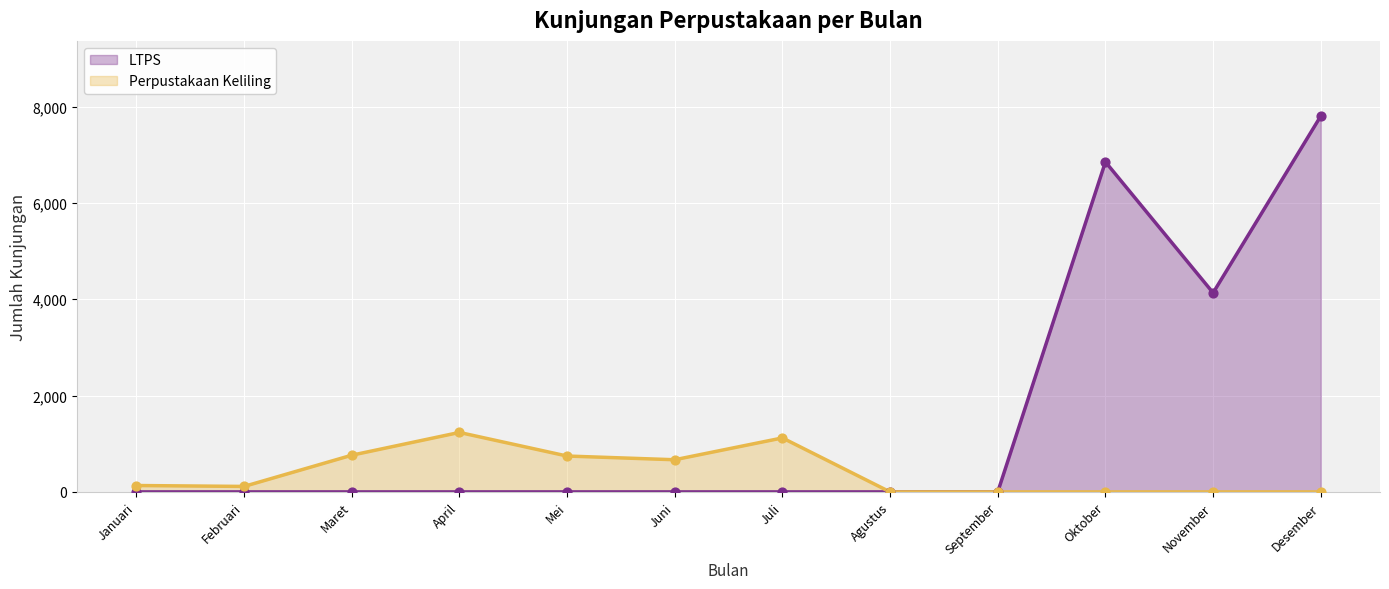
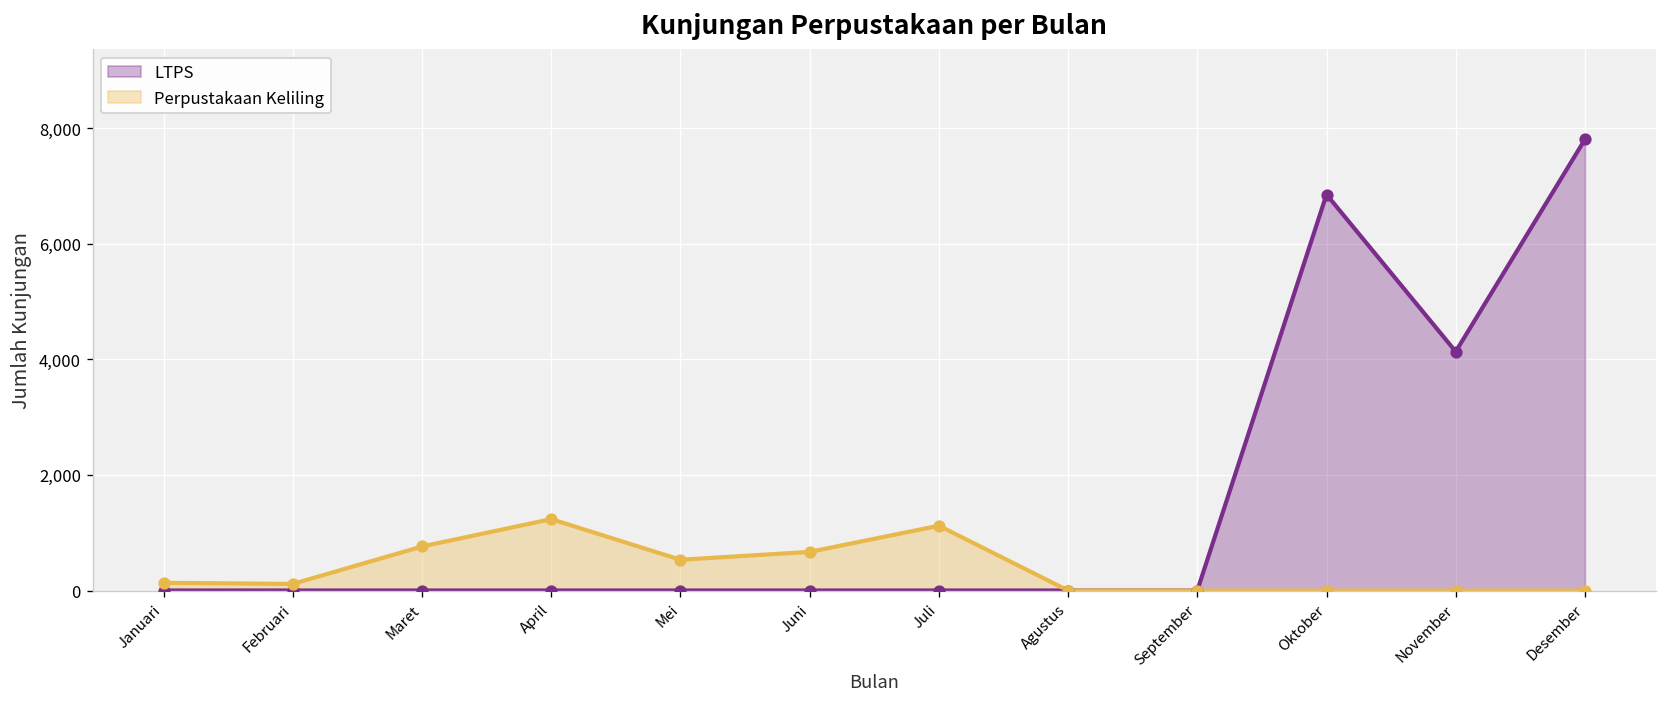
  {
    "LTPS": {
      "Januari": "0",
      "Februari": "0",
      "Maret": "0",
      "April": "0",
      "Mei": "0",
      "Juni": "0",
      "Juli": "0",
      "Oktober": "6,900",
      "November": "4,100",
      "Desember": "7,800"
    },
    "Perpustakaan Keliling": {
      "Januari": "100",
      "Februari": "100",
      "Maret": "800",
      "April": "1,200",
-     "Mei": "700",
+     "Mei": "500",
      "Juni": "700",
      "Juli": "1,100",
      "Oktober": "0",
      "November": "0",
      "Desember": "0"
    }
  }
